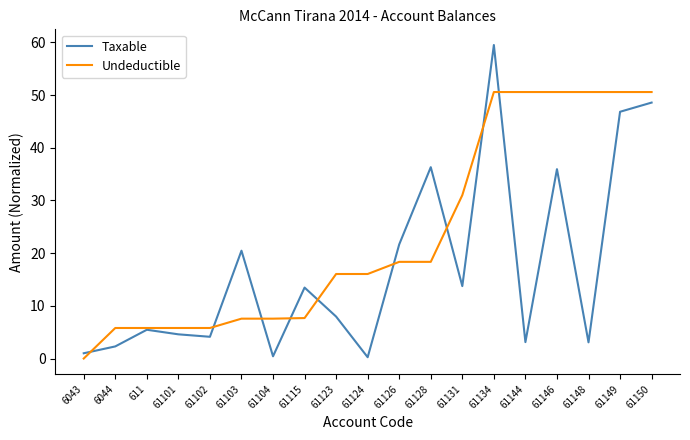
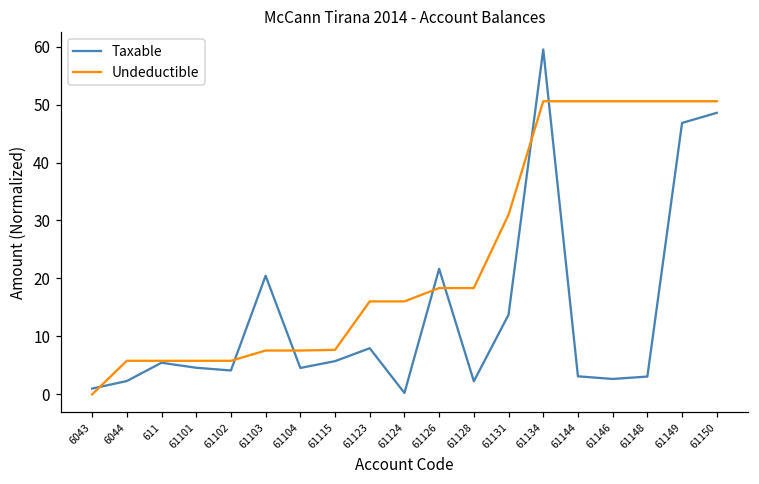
  {
    "Taxable": {
      "6043": 1,
      "6044": 2,
      "61101": 5,
      "61102": 4,
      "61103": 20,
-     "61104": 0,
-     "61115": 13,
+     "61104": 5,
+     "61115": 6,
      "61123": 8,
      "61124": 0,
      "61126": 22,
-     "61128": 36,
+     "61128": 2,
      "61131": 14,
      "61134": 59,
      "61144": 3,
-     "61146": 36,
+     "61146": 3,
      "61148": 3,
      "61149": 47,
      "61150": 49
    },
    "Undeductible": {
      "6043": 0,
      "6044": 6,
      "61101": 6,
      "61102": 6,
      "61103": 8,
      "61104": 8,
      "61115": 8,
      "61123": 16,
      "61124": 16,
      "61126": 18,
      "61128": 18,
      "61131": 31,
      "61134": 51,
      "61144": 51,
      "61146": 51,
      "61148": 51,
      "61149": 51,
      "61150": 51
    }
  }
